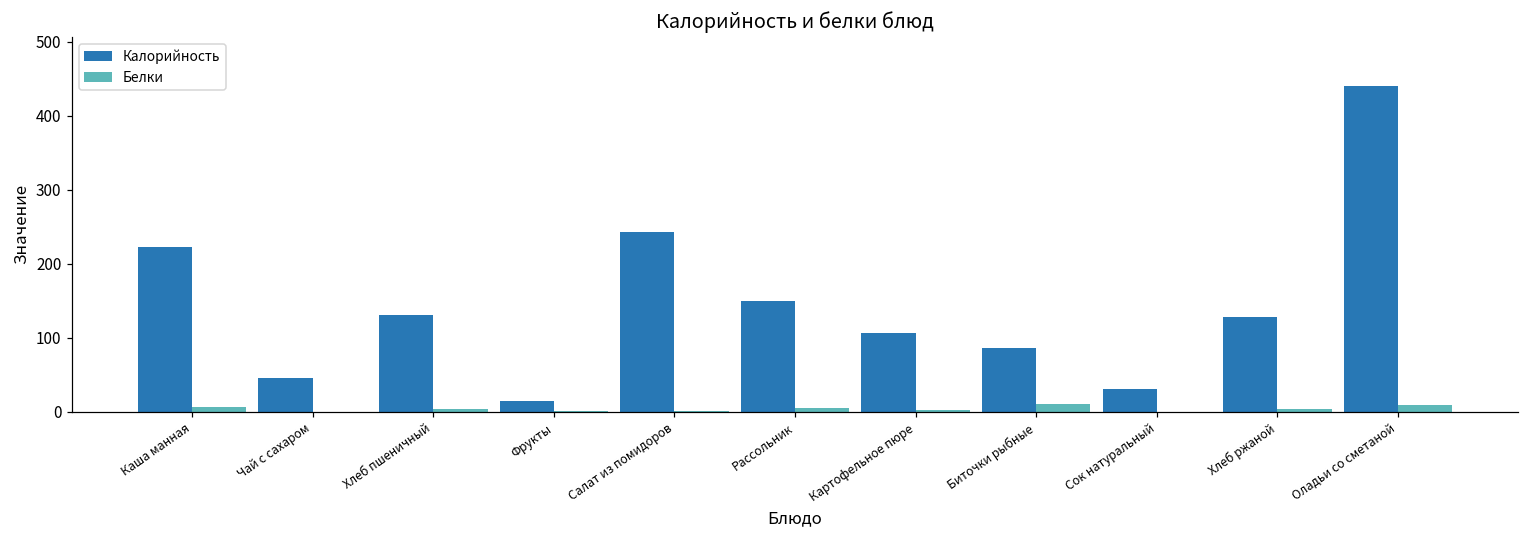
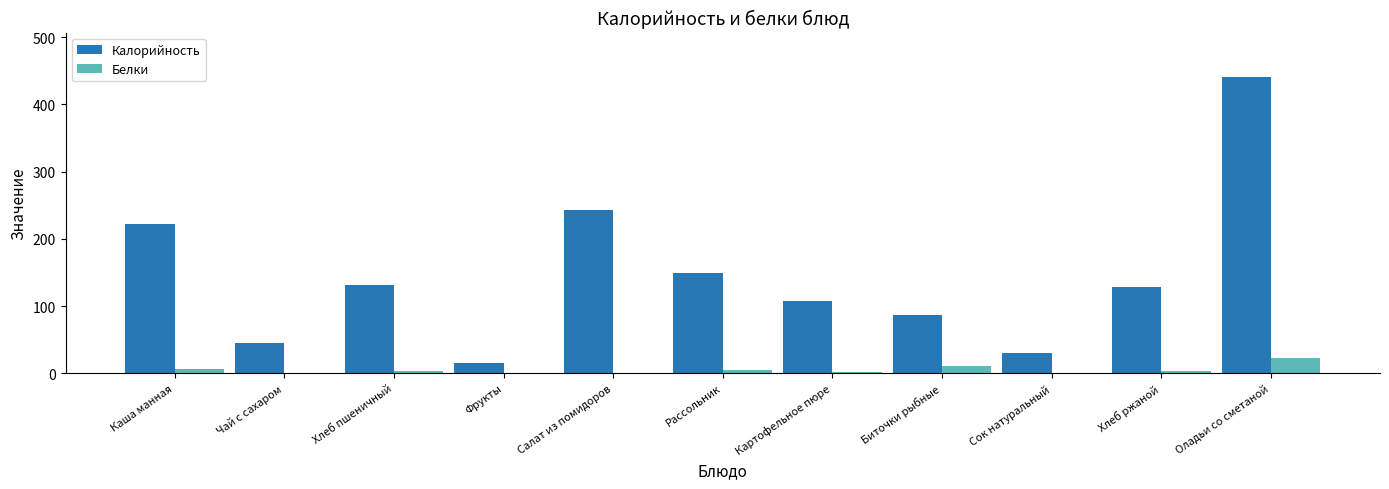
  {
    "Калорийность": {
      "Каша манная": 220,
      "Чай с сахаром": 50,
      "Хлеб пшеничный": 130,
      "Фрукты": 20,
      "Салат из помидоров": 240,
      "Рассольник": 150,
      "Картофельное пюре": 110,
      "Биточки рыбные": 90,
      "Сок натуральный": 30,
      "Хлеб ржаной": 130,
      "Оладьи со сметаной": 440
    },
    "Белки": {
      "Каша манная": 10,
      "Чай с сахаром": 0,
      "Хлеб пшеничный": 0,
      "Рассольник": 10,
      "Биточки рыбные": 10,
      "Сок натуральный": 0,
-     "Оладьи со сметаной": 10
+     "Оладьи со сметаной": 20
    }
  }
